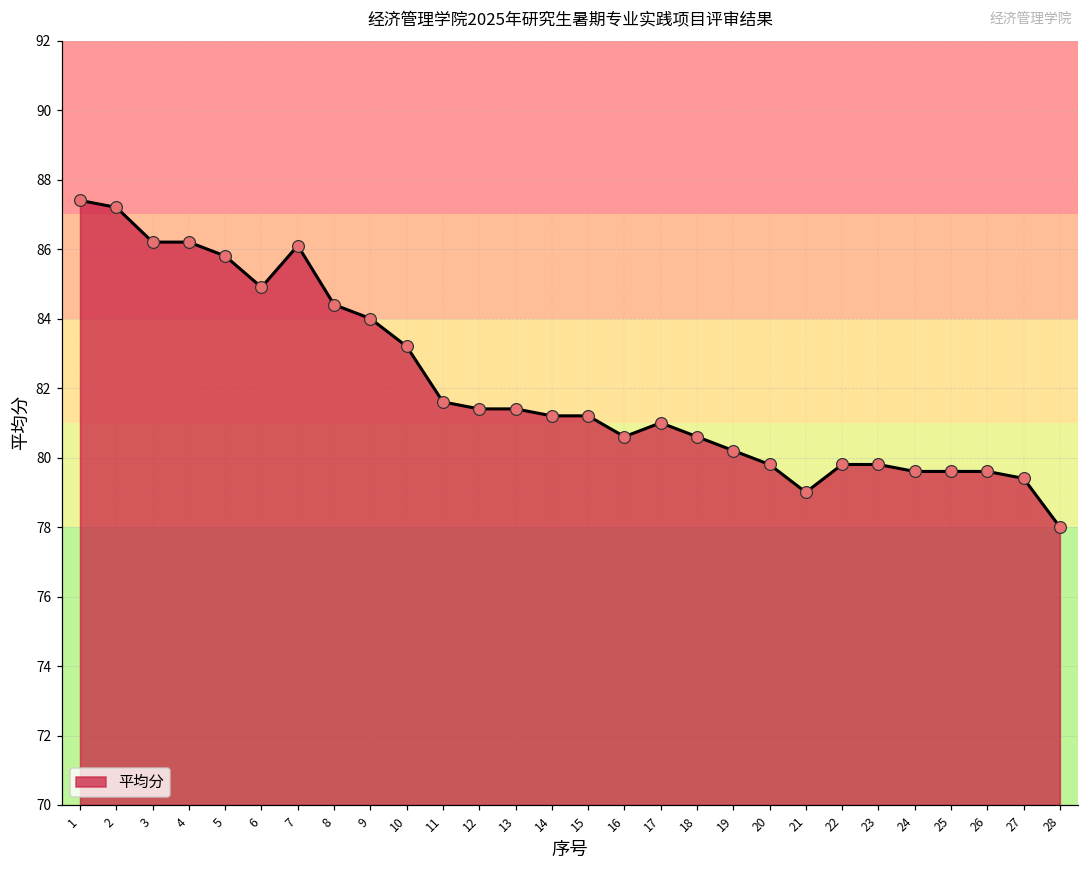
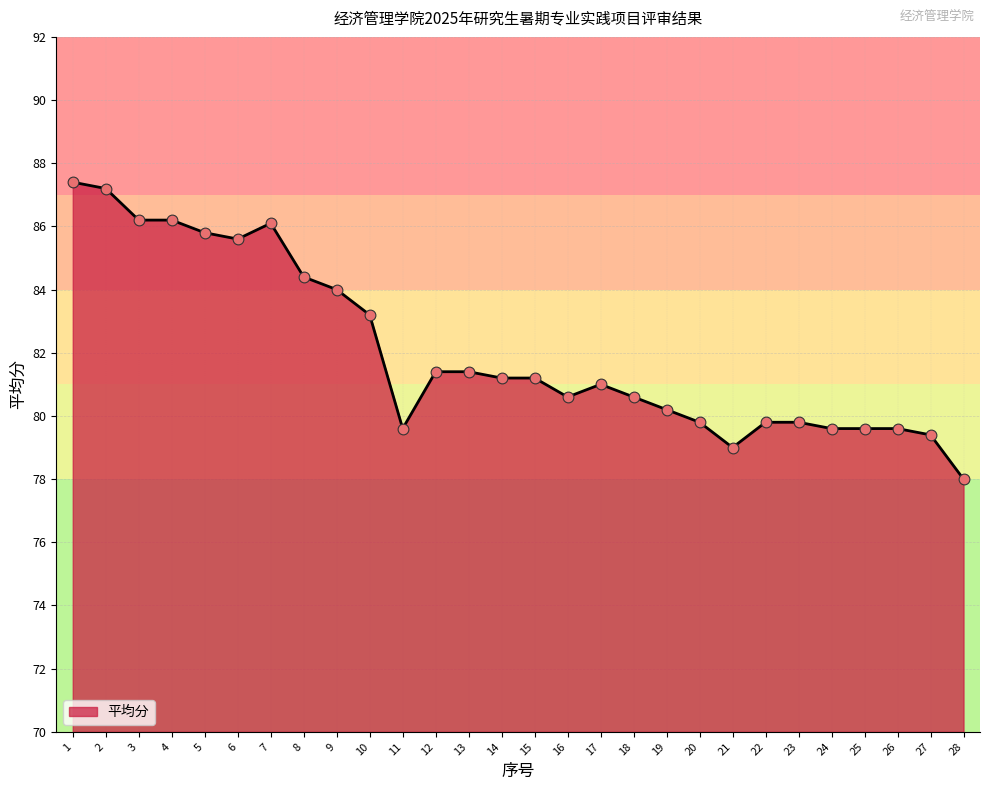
  {
    "1": 87.4,
    "2": 87.2,
    "3": 86.2,
    "4": 86.2,
    "5": 85.8,
-   "6": 84.9,
+   "6": 85.6,
    "7": 86.1,
    "8": 84.4,
    "9": 84.0,
    "10": 83.2,
-   "11": 81.6,
+   "11": 79.6,
    "12": 81.4,
    "13": 81.4,
    "14": 81.2,
    "15": 81.2,
    "16": 80.6,
    "17": 81.0,
    "18": 80.6,
    "19": 80.2,
    "20": 79.8,
    "21": 79.0,
    "22": 79.8,
    "23": 79.8,
    "24": 79.6,
    "25": 79.6,
    "26": 79.6,
    "27": 79.4,
    "28": 78.0
  }
